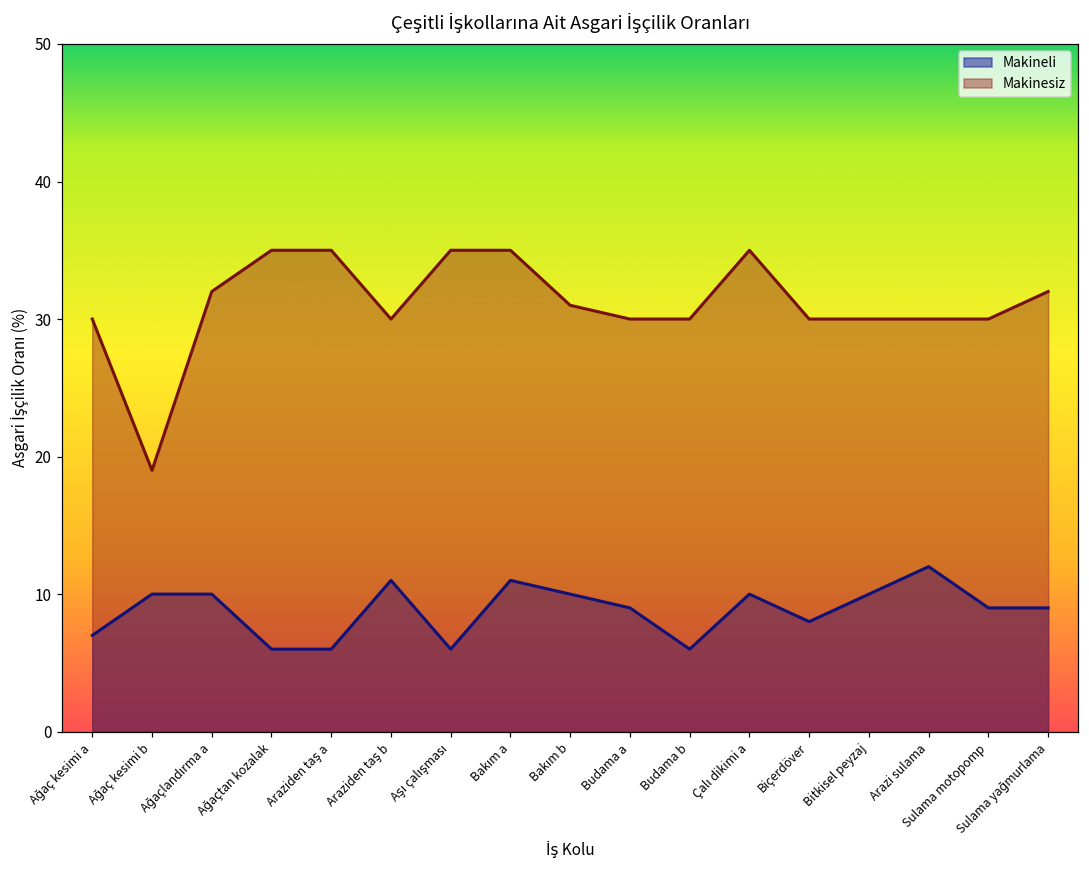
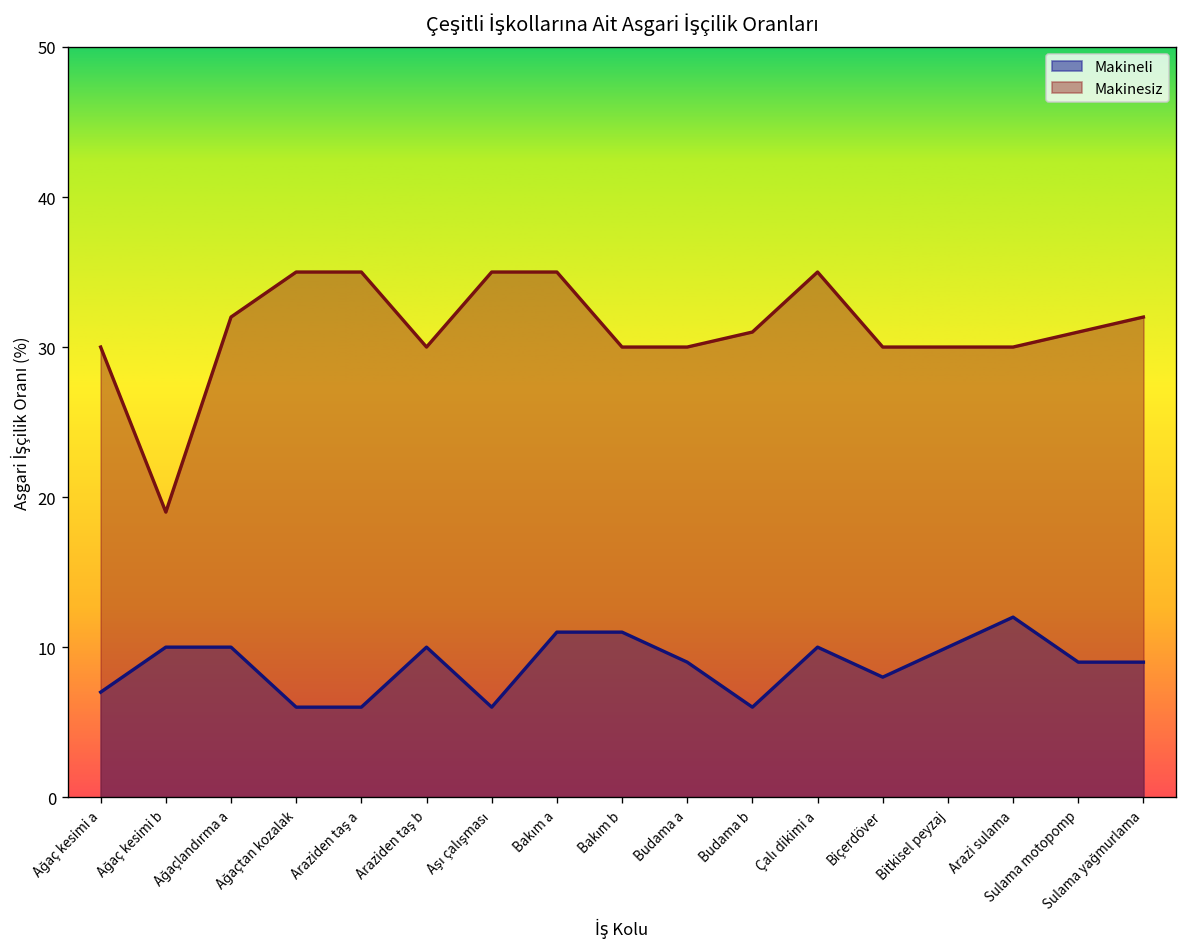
  {
    "Makineli": {
      "Ağaç kesimi a": 7,
      "Ağaç kesimi b": 10,
      "Ağaçlandırma a": 10,
      "Ağaçtan kozalak": 6,
      "Araziden taş a": 6,
-     "Araziden taş b": 11,
+     "Araziden taş b": 10,
      "Aşı çalışması": 6,
      "Bakım a": 11,
-     "Bakım b": 10,
+     "Bakım b": 11,
      "Budama a": 9,
      "Budama b": 6,
      "Çalı dikimi a": 10,
      "Biçerdöver": 8,
      "Bitkisel peyzaj": 10,
      "Arazi sulama": 12,
      "Sulama motopomp": 9,
      "Sulama yağmurlama": 9
    },
    "Makinesiz": {
      "Ağaç kesimi a": 30,
      "Ağaç kesimi b": 19,
      "Ağaçlandırma a": 32,
      "Ağaçtan kozalak": 35,
      "Araziden taş a": 35,
      "Araziden taş b": 30,
      "Aşı çalışması": 35,
      "Bakım a": 35,
-     "Bakım b": 31,
+     "Bakım b": 30,
      "Budama a": 30,
-     "Budama b": 30,
+     "Budama b": 31,
      "Çalı dikimi a": 35,
      "Biçerdöver": 30,
      "Bitkisel peyzaj": 30,
      "Arazi sulama": 30,
-     "Sulama motopomp": 30,
+     "Sulama motopomp": 31,
      "Sulama yağmurlama": 32
    }
  }
